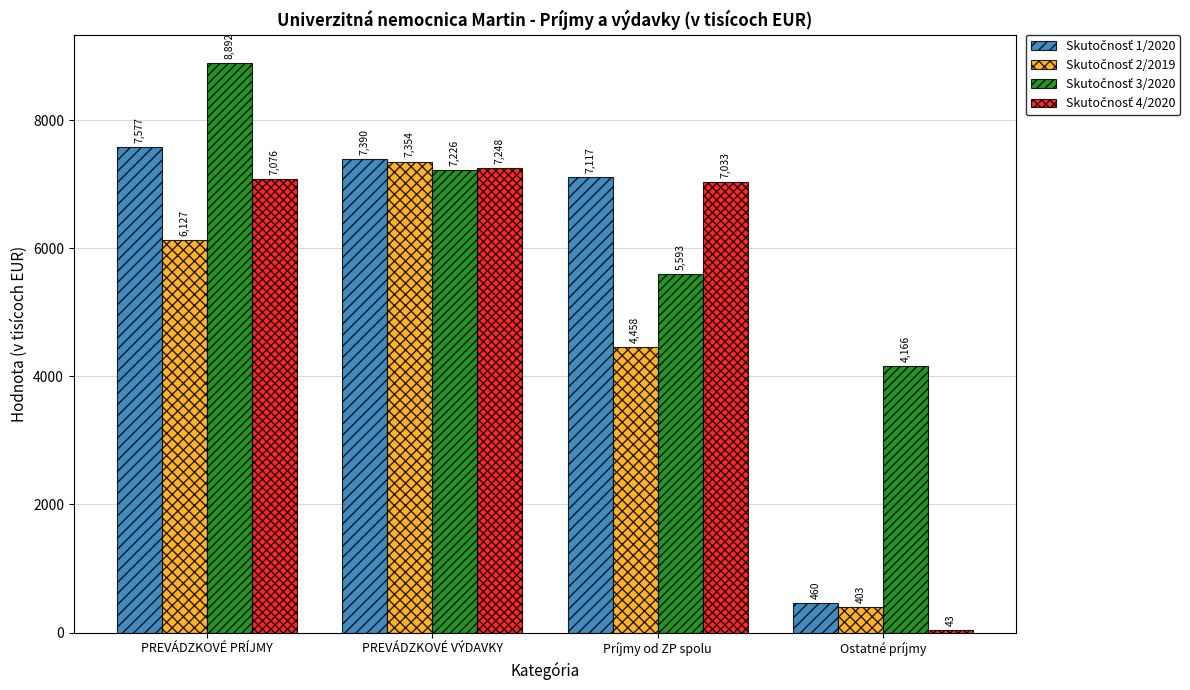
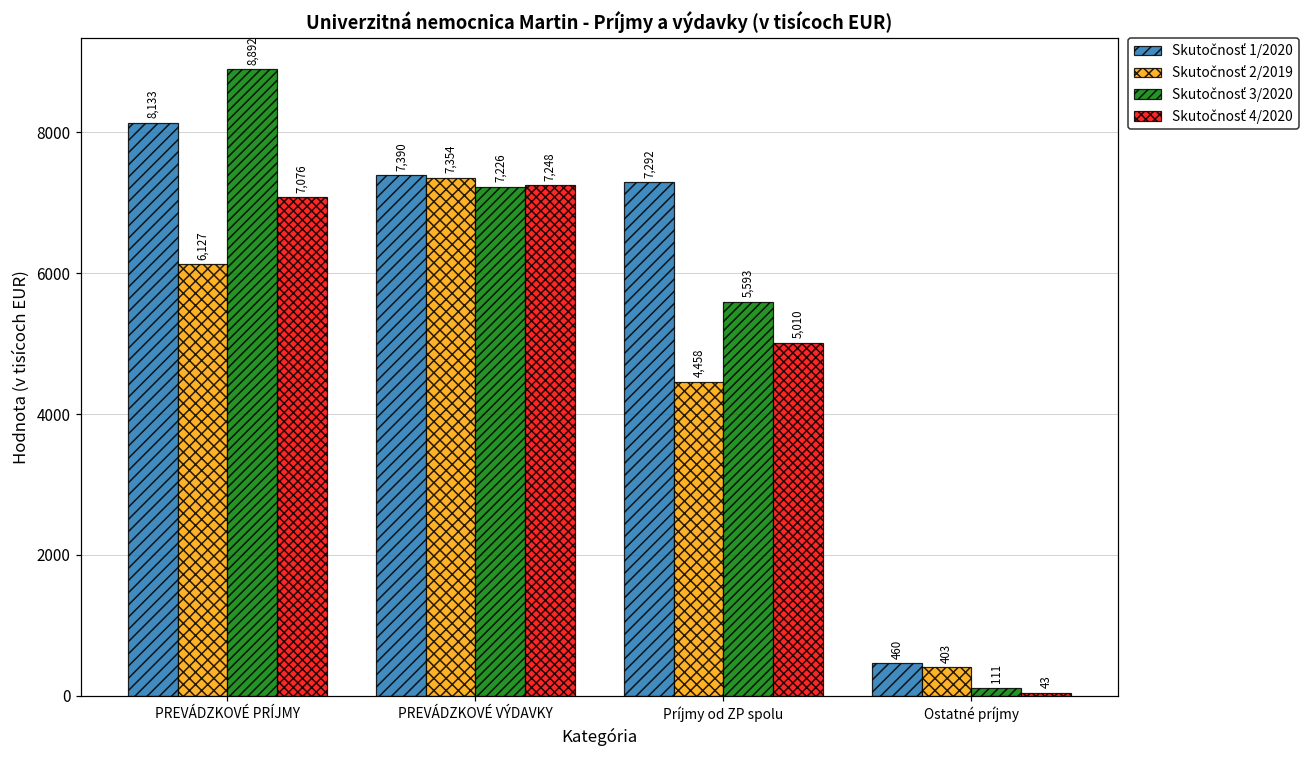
  {
    "Skutočnosť 1/2020": {
-     "PREVÁDZKOVÉ PRÍJMY": "7,577",
+     "PREVÁDZKOVÉ PRÍJMY": "8,133",
      "PREVÁDZKOVÉ VÝDAVKY": "7,390",
-     "Príjmy od ZP spolu": "7,117",
+     "Príjmy od ZP spolu": "7,292",
      "Ostatné príjmy": "460"
    },
    "Skutočnosť 2/2019": {
      "PREVÁDZKOVÉ PRÍJMY": "6,127",
      "PREVÁDZKOVÉ VÝDAVKY": "7,354",
      "Príjmy od ZP spolu": "4,458",
      "Ostatné príjmy": "403"
    },
    "Skutočnosť 3/2020": {
      "PREVÁDZKOVÉ PRÍJMY": "8,892",
      "PREVÁDZKOVÉ VÝDAVKY": "7,226",
      "Príjmy od ZP spolu": "5,593",
-     "Ostatné príjmy": "4,166"
+     "Ostatné príjmy": "111"
    },
    "Skutočnosť 4/2020": {
      "PREVÁDZKOVÉ PRÍJMY": "7,076",
      "PREVÁDZKOVÉ VÝDAVKY": "7,248",
-     "Príjmy od ZP spolu": "7,033",
+     "Príjmy od ZP spolu": "5,010",
      "Ostatné príjmy": "43"
    }
  }
